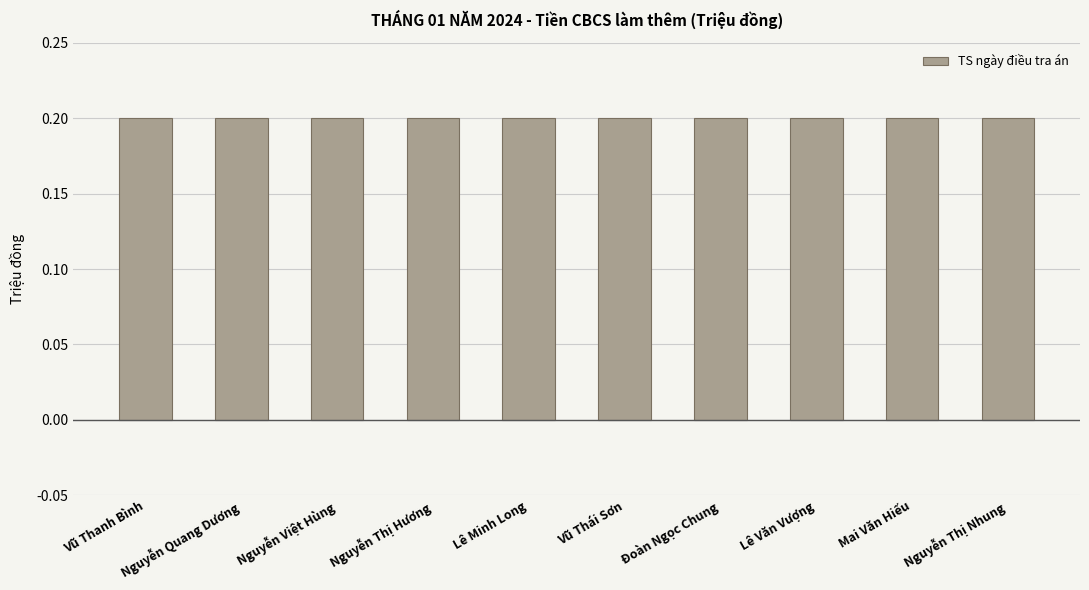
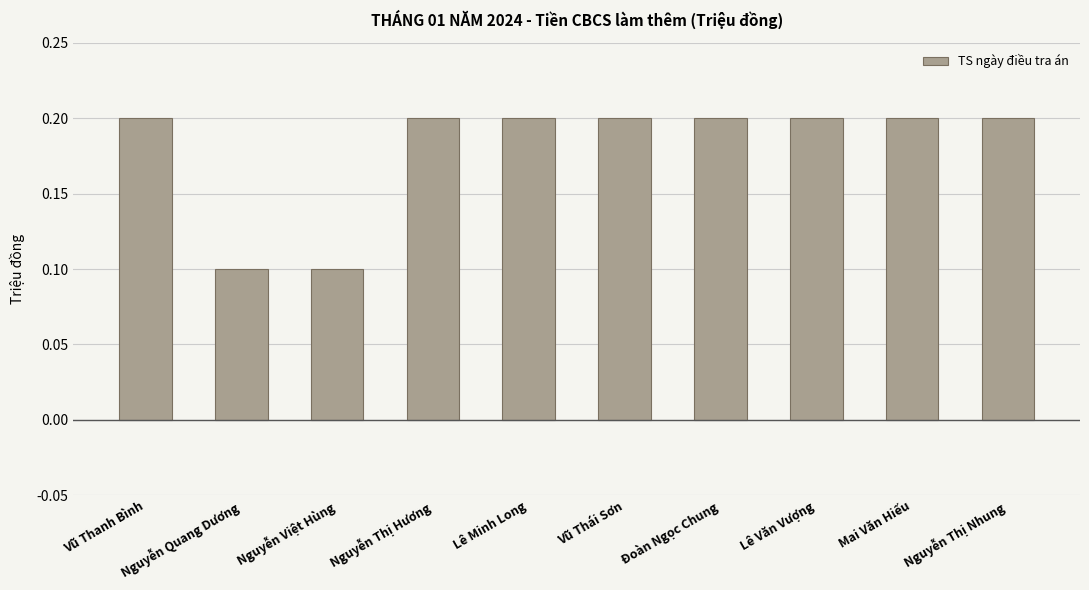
  {
    "Vũ Thanh Bình": 0.2,
-   "Nguyễn Quang Dương": 0.2,
-   "Nguyễn Việt Hùng": 0.2,
+   "Nguyễn Quang Dương": 0.1,
+   "Nguyễn Việt Hùng": 0.1,
    "Nguyễn Thị Hương": 0.2,
    "Lê Minh Long": 0.2,
    "Vũ Thái Sơn": 0.2,
    "Đoàn Ngọc Chung": 0.2,
    "Lê Văn Vượng": 0.2,
    "Mai Văn Hiếu": 0.2,
    "Nguyễn Thị Nhung": 0.2
  }
